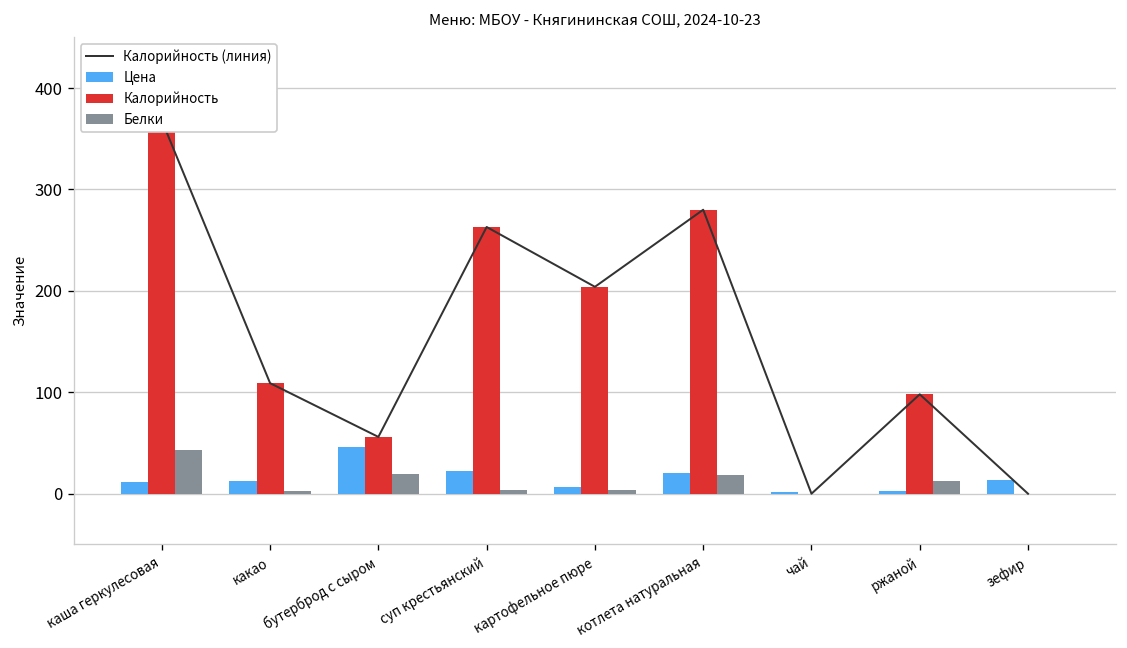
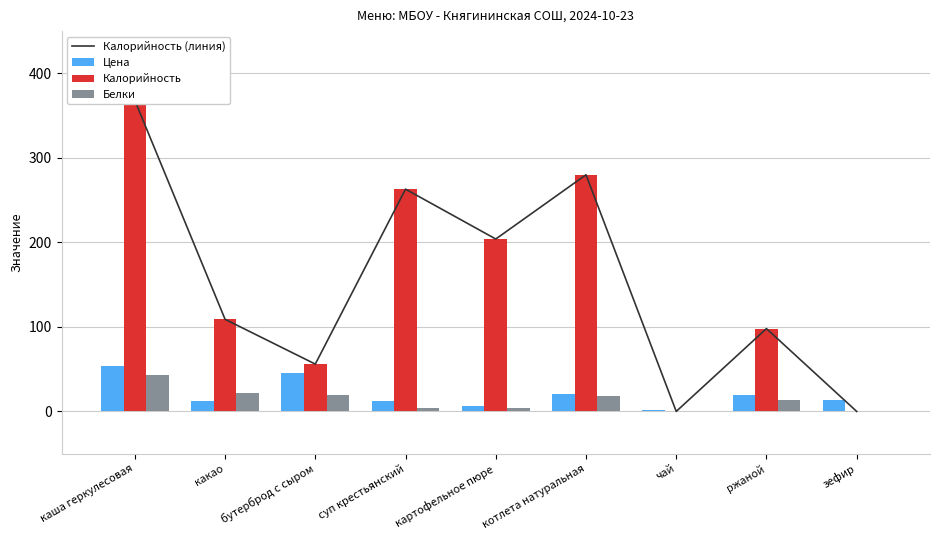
  {
    "Цена": {
-     "каша геркулесовая": 10,
+     "каша геркулесовая": 50,
      "какао": 10,
      "бутерброд с сыром": 50,
-     "суп крестьянский": 20,
+     "суп крестьянский": 10,
      "картофельное пюре": 10,
      "котлета натуральная": 20,
-     "ржаной": 0,
+     "ржаной": 20,
      "зефир": 10
    },
    "Калорийность": {
      "какао": 110,
      "бутерброд с сыром": 60,
      "суп крестьянский": 260,
      "картофельное пюре": 200,
      "котлета натуральная": 280,
      "чай": 0,
      "ржаной": 100,
      "зефир": 0
    },
    "Белки": {
      "каша геркулесовая": 40,
-     "какао": 0,
+     "какао": 20,
      "бутерброд с сыром": 20,
      "суп крестьянский": 0,
      "картофельное пюре": 0,
      "котлета натуральная": 20,
      "чай": 0,
      "ржаной": 10,
      "зефир": 0
    }
  }
